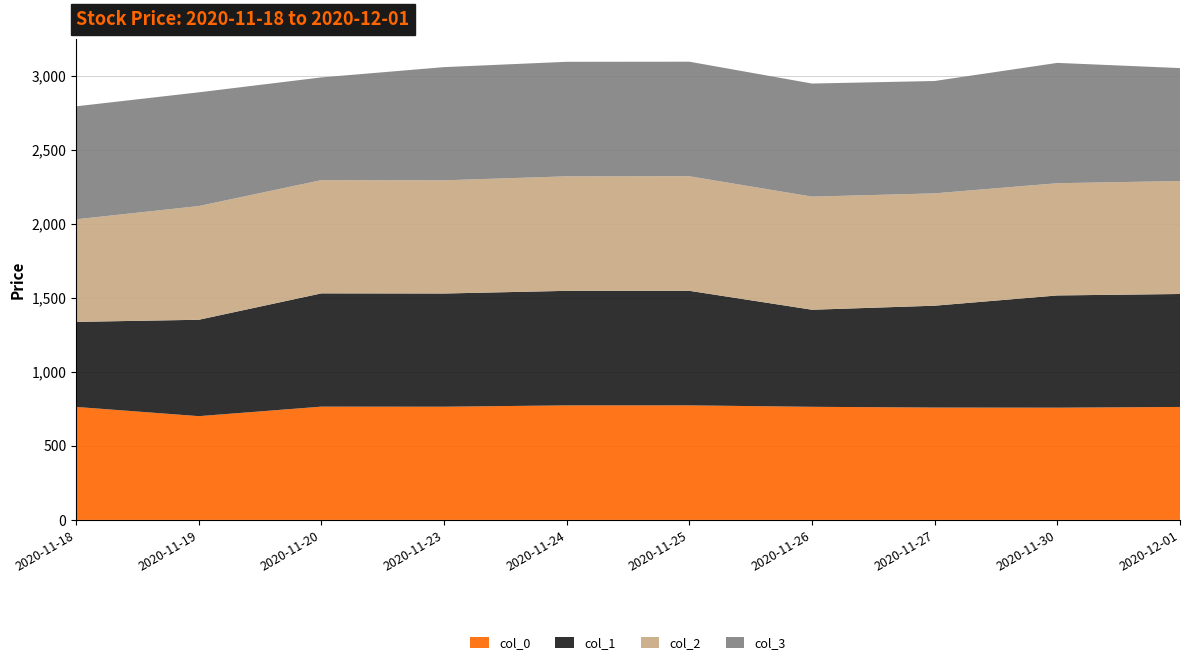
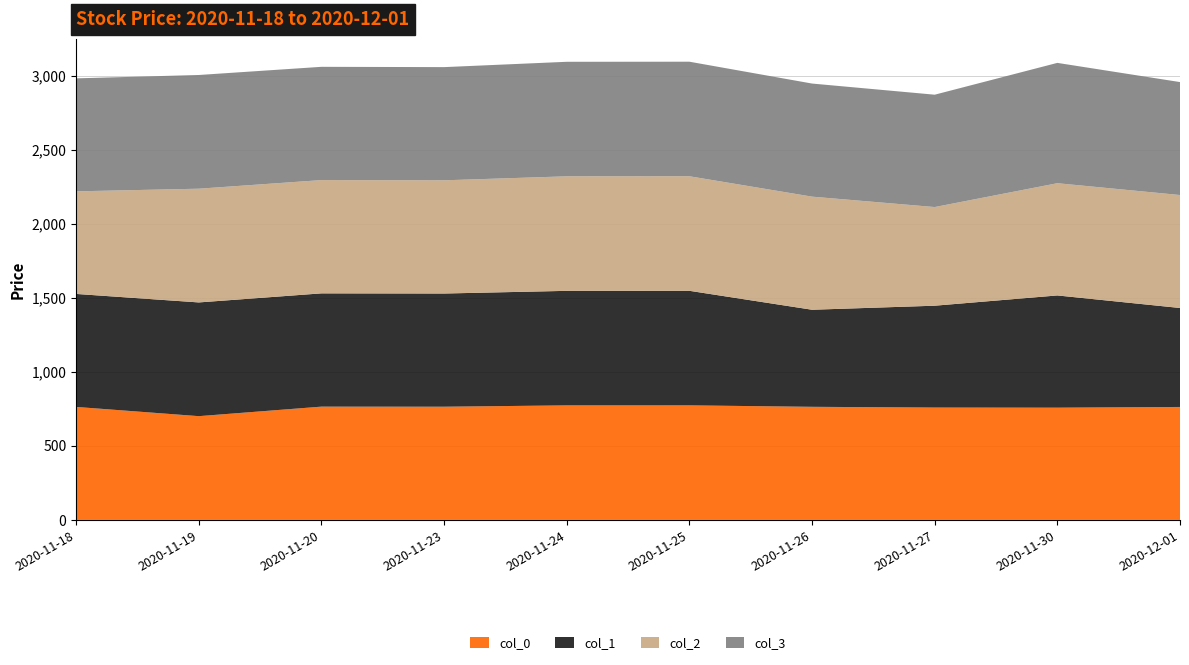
  {
    "col_0": {
      "2020-11-18": 760,
      "2020-11-19": 700,
      "2020-11-20": 770,
      "2020-11-23": 760,
      "2020-11-24": 770,
      "2020-11-25": 770,
      "2020-11-26": 760,
      "2020-11-27": 760,
      "2020-11-30": 760,
      "2020-12-01": 760
    },
    "col_1": {
-     "2020-11-18": 570,
-     "2020-11-19": 650,
+     "2020-11-18": 760,
+     "2020-11-19": 770,
      "2020-11-20": 770,
      "2020-11-23": 760,
      "2020-11-24": 770,
      "2020-11-25": 770,
      "2020-11-26": 660,
      "2020-11-27": 690,
      "2020-11-30": 760,
-     "2020-12-01": 760
+     "2020-12-01": 670
    },
    "col_2": {
      "2020-11-18": 690,
      "2020-11-19": 770,
      "2020-11-20": 770,
      "2020-11-23": 760,
      "2020-11-24": 770,
      "2020-11-25": 770,
      "2020-11-26": 760,
-     "2020-11-27": 760,
+     "2020-11-27": 670,
      "2020-11-30": 760,
      "2020-12-01": 760
    },
    "col_3": {
      "2020-11-18": 760,
      "2020-11-19": 770,
-     "2020-11-20": 690,
+     "2020-11-20": 770,
      "2020-11-23": 760,
      "2020-11-24": 770,
      "2020-11-25": 770,
      "2020-11-26": 760,
      "2020-11-27": 760,
      "2020-11-30": 810,
      "2020-12-01": 760
    }
  }
